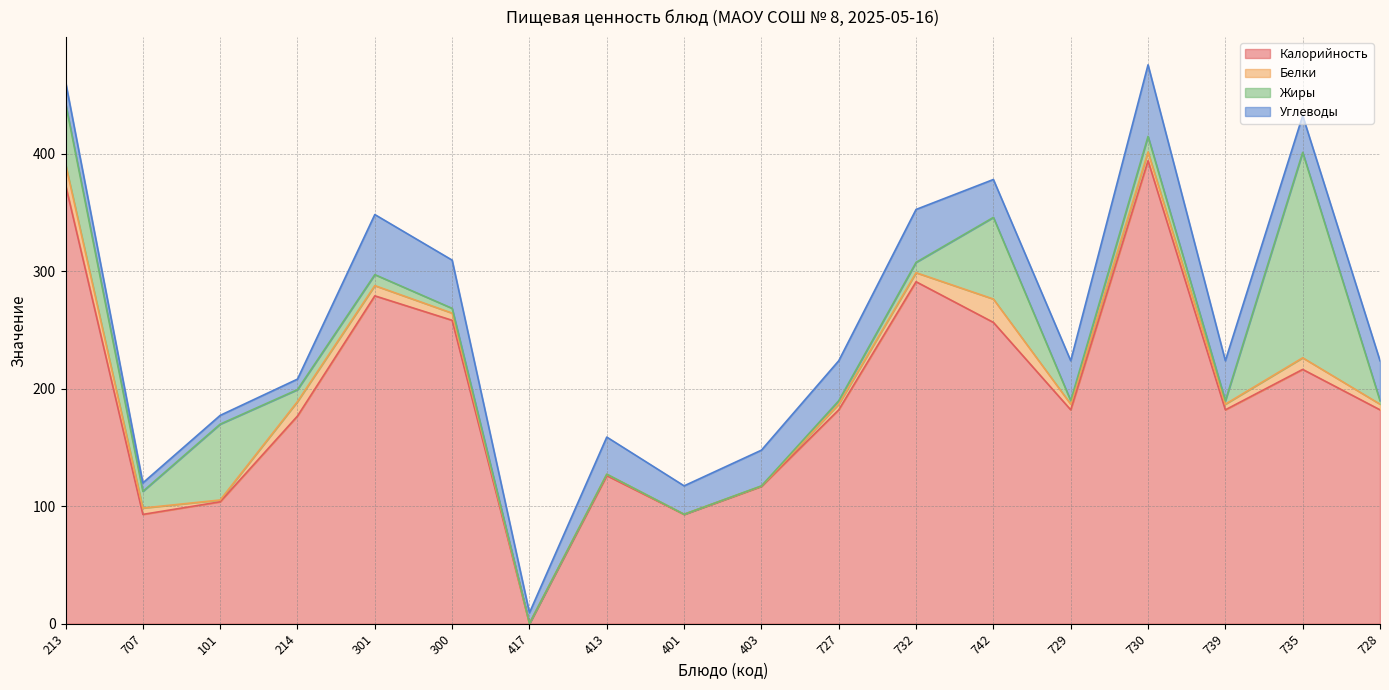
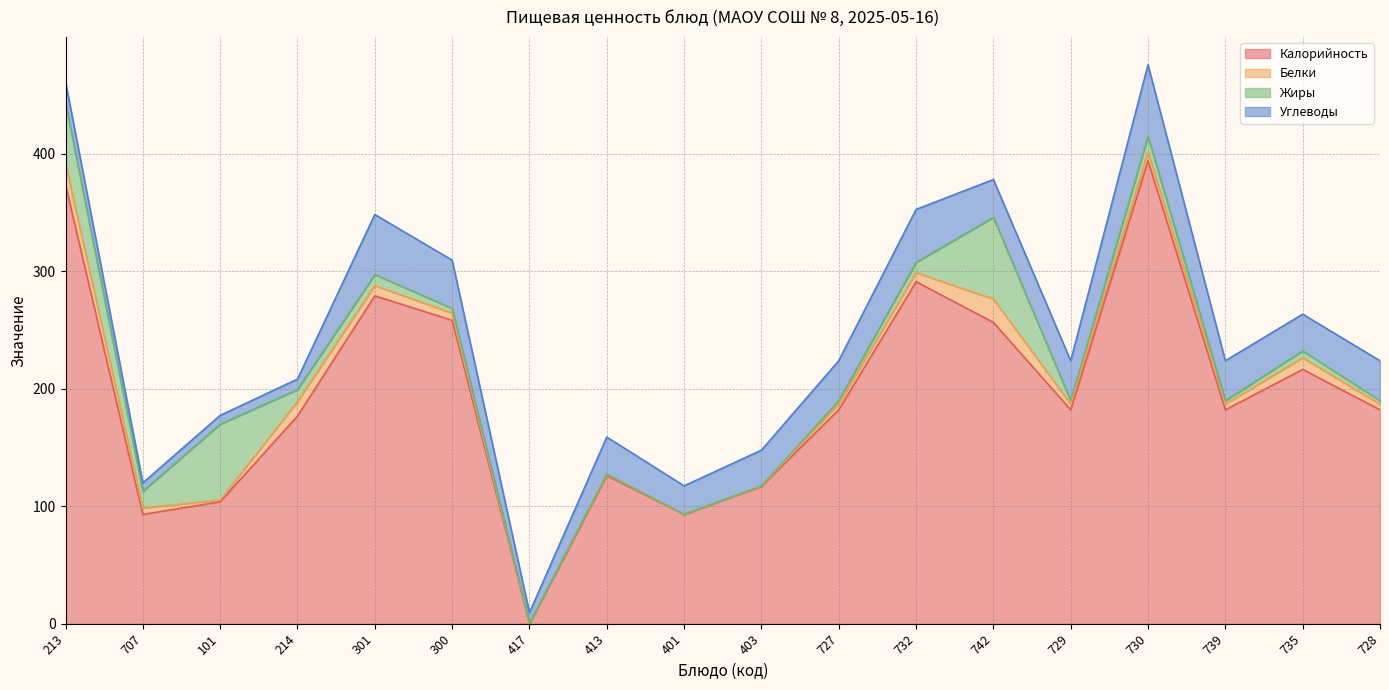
  {
    "Жиры": {
      "213": 52,
      "707": 14,
      "101": 65,
      "214": 10,
      "301": 9,
      "300": 4,
      "727": 3,
      "732": 9,
      "742": 69,
      "729": 3,
      "730": 13,
      "739": 3,
-     "735": 175,
+     "735": 6,
      "728": 3
    },
    "Углеводы": {
      "213": 18,
      "707": 7,
      "101": 7,
      "214": 9,
      "301": 51,
      "300": 41,
      "417": 9,
      "413": 32,
      "401": 24,
      "403": 30,
      "727": 34,
      "732": 45,
      "742": 32,
      "729": 34,
      "730": 61,
      "739": 34,
      "728": 34
    }
  }
